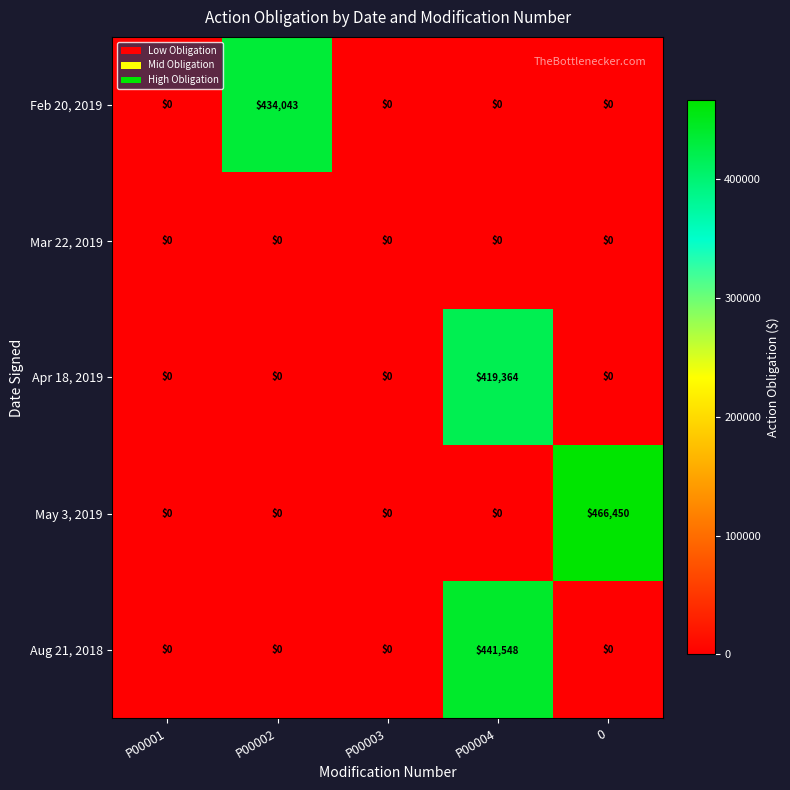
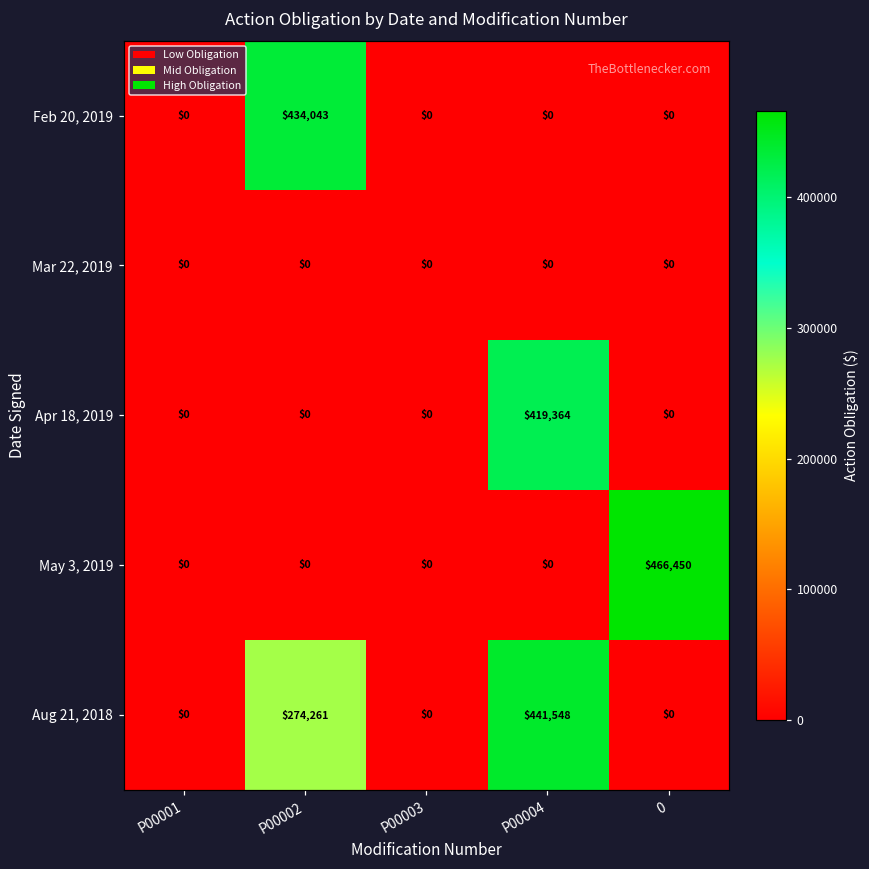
  {
    "Feb 20, 2019": {
      "P00001": "$0",
      "P00002": "$434,043",
      "P00003": "$0",
      "P00004": "$0"
    },
    "Mar 22, 2019": {
      "P00001": "$0",
      "P00002": "$0",
      "P00003": "$0",
      "P00004": "$0",
      "0": "$0"
    },
    "Apr 18, 2019": {
      "P00001": "$0",
      "P00002": "$0",
      "P00003": "$0",
      "P00004": "$419,364",
      "0": "$0"
    },
    "May 3, 2019": {
      "P00001": "$0",
      "P00002": "$0",
      "P00003": "$0",
      "P00004": "$0",
      "0": "$466,450"
    },
    "Aug 21, 2018": {
      "P00001": "$0",
-     "P00002": "$0",
+     "P00002": "$274,261",
      "P00003": "$0",
      "P00004": "$441,548",
      "0": "$0"
    }
  }
